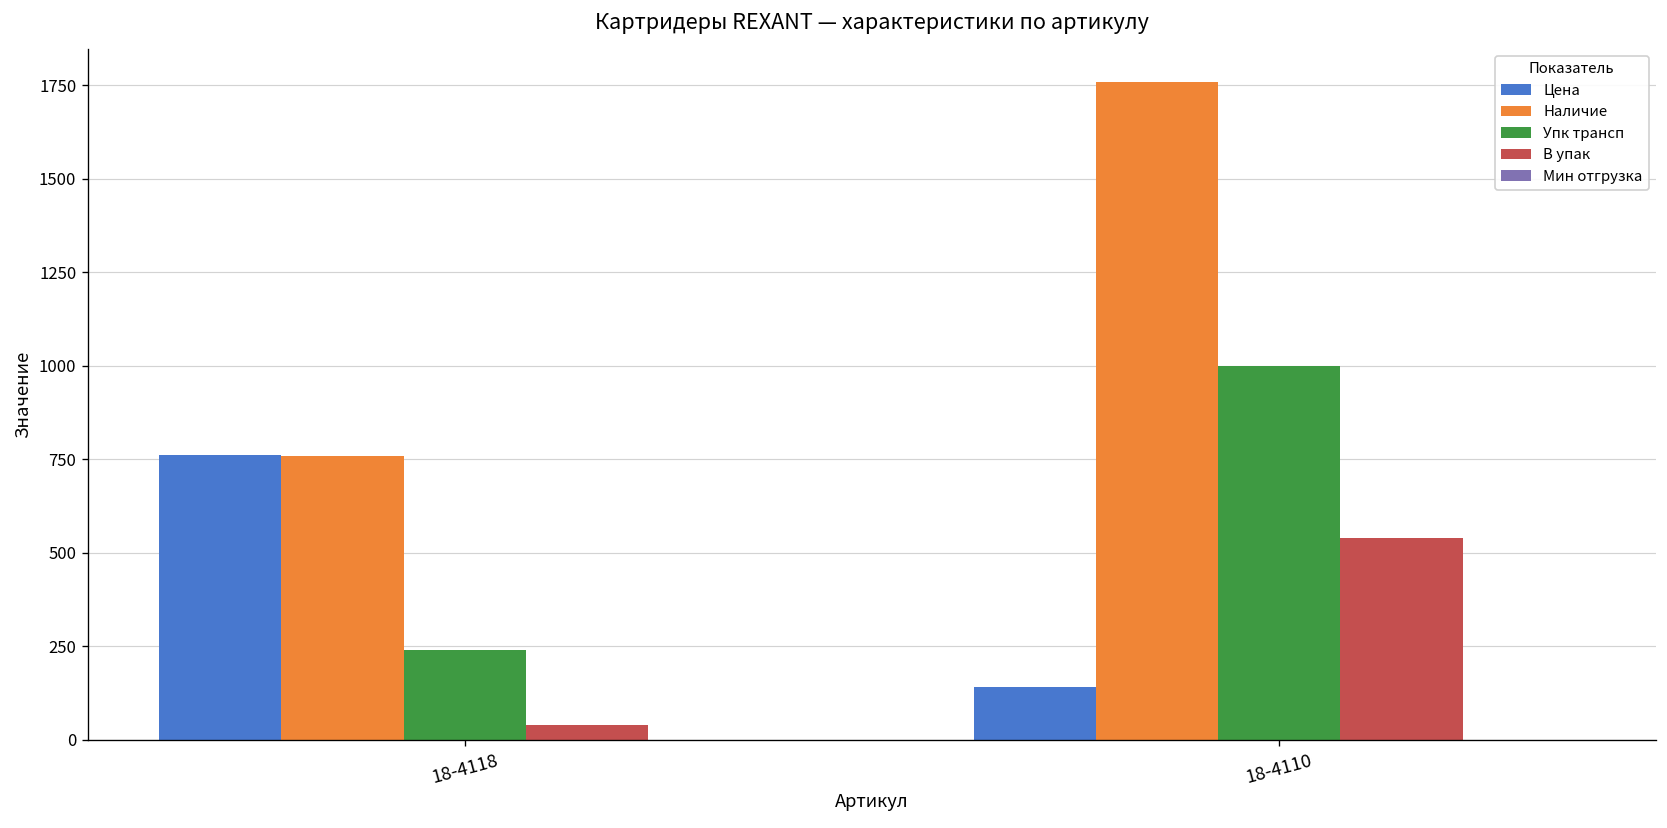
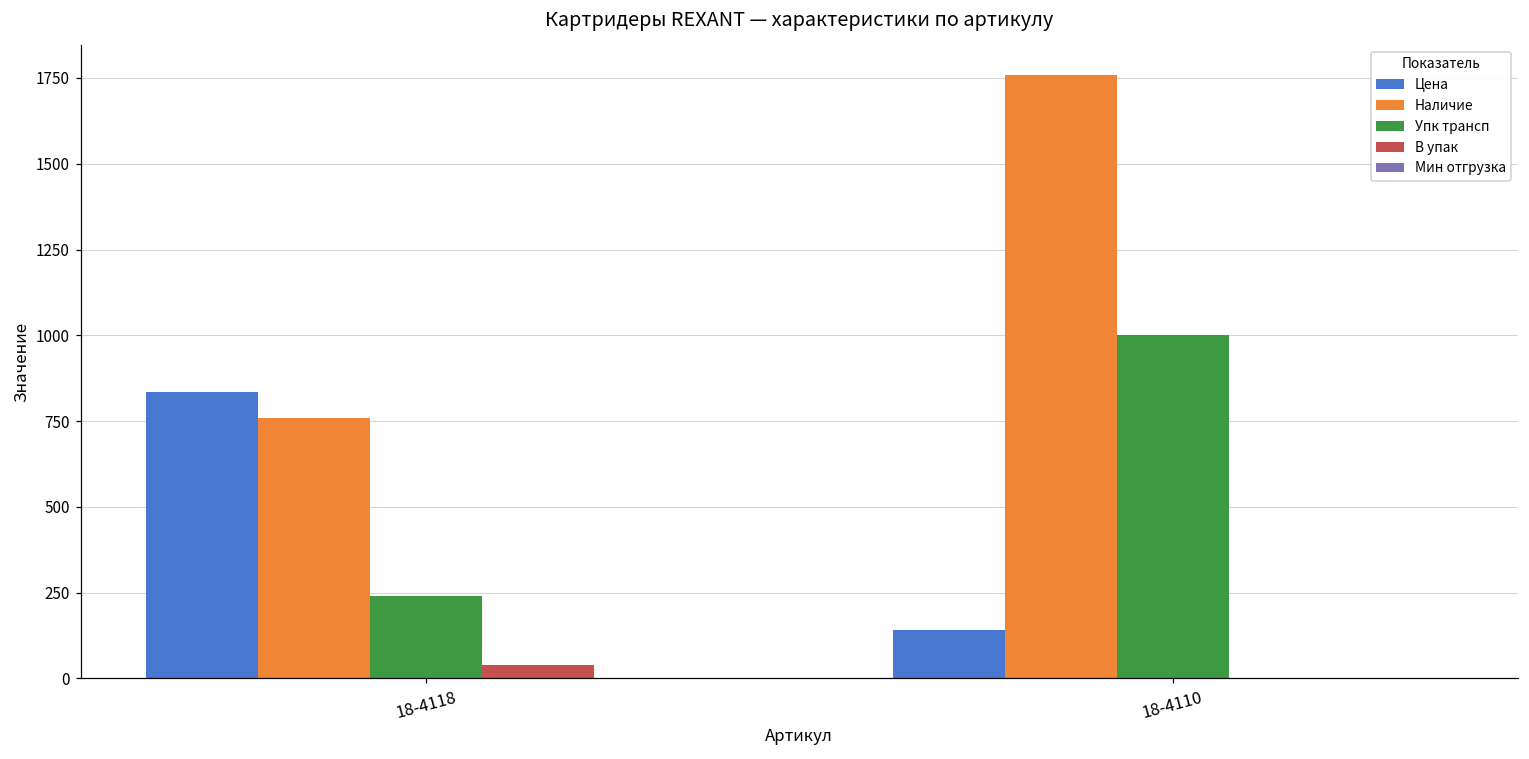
  {
    "Цена": {
-     "18-4118": 760,
+     "18-4118": 830,
      "18-4110": 140
    },
    "Наличие": {
      "18-4118": 760,
      "18-4110": 1760
    },
    "Упк трансп": {
      "18-4118": 240,
      "18-4110": 1000
    },
    "В упак": {
      "18-4118": 40,
-     "18-4110": 540
+     "18-4110": 0
    }
  }
